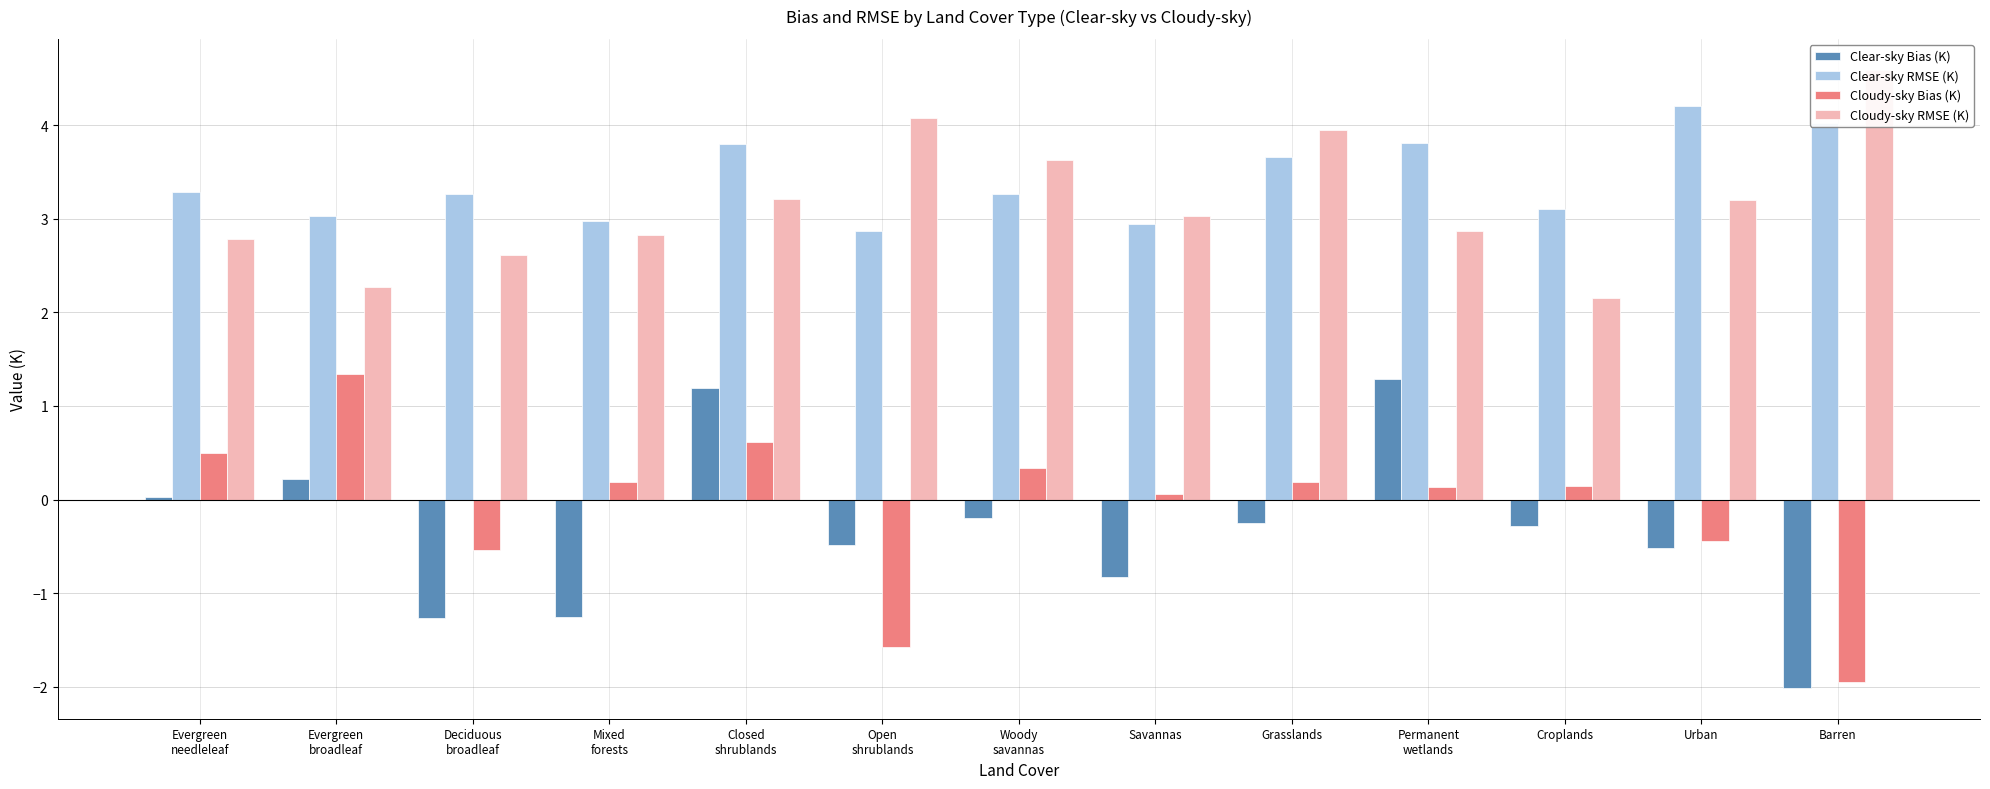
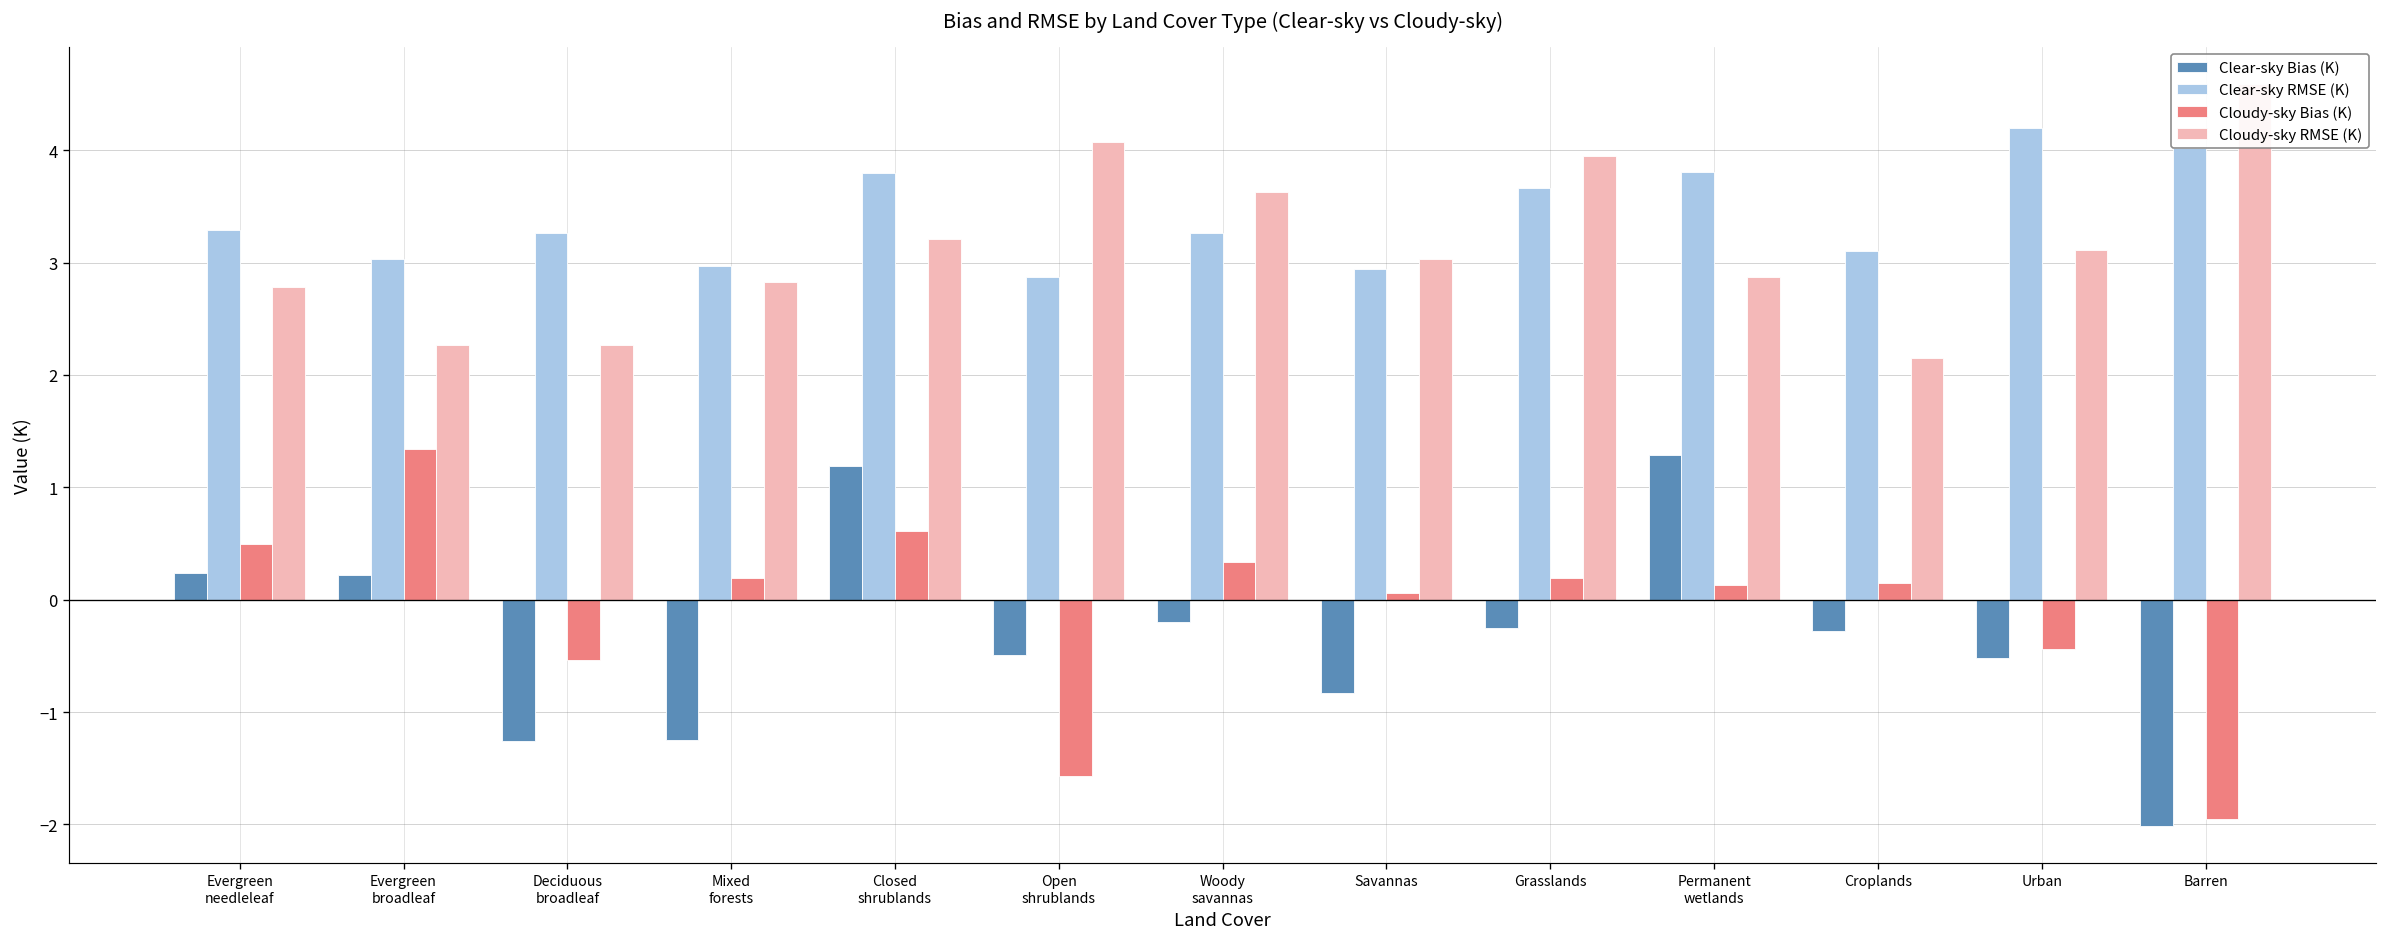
  {
    "Clear-sky Bias (K)": {
-     "Evergreen needleleaf": 0.0,
+     "Evergreen needleleaf": 0.2,
      "Evergreen broadleaf": 0.2,
      "Deciduous broadleaf": -1.3,
      "Mixed forests": -1.3,
      "Closed shrublands": 1.2,
      "Open shrublands": -0.5,
      "Woody savannas": -0.2,
      "Savannas": -0.8,
      "Grasslands": -0.3,
      "Permanent wetlands": 1.3,
      "Croplands": -0.3,
      "Urban": -0.5,
      "Barren": -2.0
    },
    "Clear-sky RMSE (K)": {
      "Evergreen needleleaf": 3.3,
      "Evergreen broadleaf": 3.0,
      "Deciduous broadleaf": 3.3,
      "Mixed forests": 3.0,
      "Closed shrublands": 3.8,
      "Open shrublands": 2.9,
      "Woody savannas": 3.3,
      "Savannas": 2.9,
      "Grasslands": 3.7,
      "Permanent wetlands": 3.8,
      "Croplands": 3.1,
      "Urban": 4.2
    },
    "Cloudy-sky Bias (K)": {
      "Evergreen needleleaf": 0.5,
      "Evergreen broadleaf": 1.3,
      "Deciduous broadleaf": -0.5,
      "Mixed forests": 0.2,
      "Closed shrublands": 0.6,
      "Open shrublands": -1.6,
      "Woody savannas": 0.3,
      "Savannas": 0.1,
      "Grasslands": 0.2,
      "Permanent wetlands": 0.1,
      "Croplands": 0.2,
      "Urban": -0.4,
      "Barren": -2.0
    },
    "Cloudy-sky RMSE (K)": {
      "Evergreen needleleaf": 2.8,
      "Evergreen broadleaf": 2.3,
-     "Deciduous broadleaf": 2.6,
+     "Deciduous broadleaf": 2.3,
      "Mixed forests": 2.8,
      "Closed shrublands": 3.2,
      "Open shrublands": 4.1,
      "Woody savannas": 3.6,
      "Savannas": 3.0,
      "Grasslands": 4.0,
      "Permanent wetlands": 2.9,
      "Croplands": 2.2,
-     "Urban": 3.2
+     "Urban": 3.1
    }
  }
